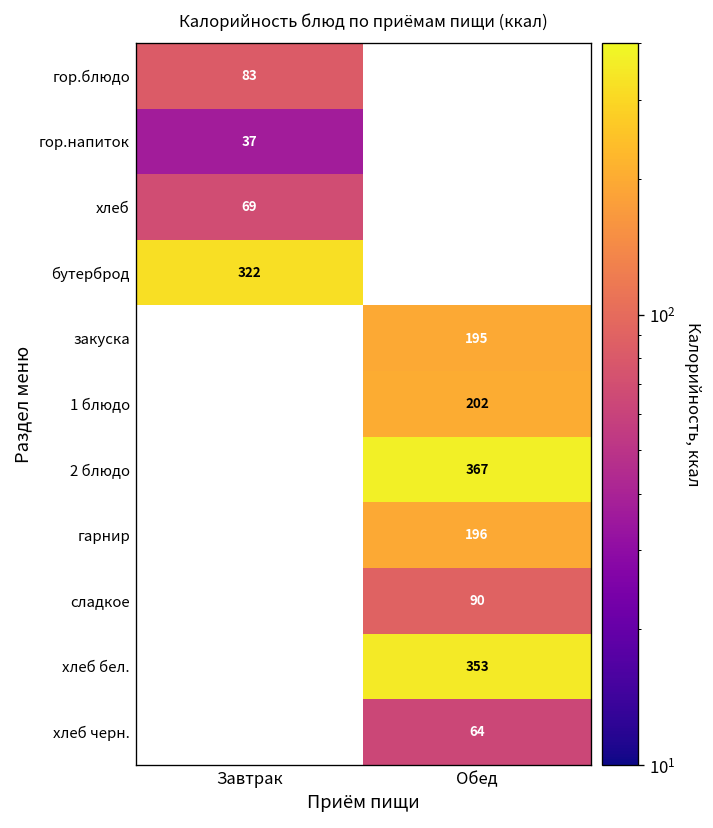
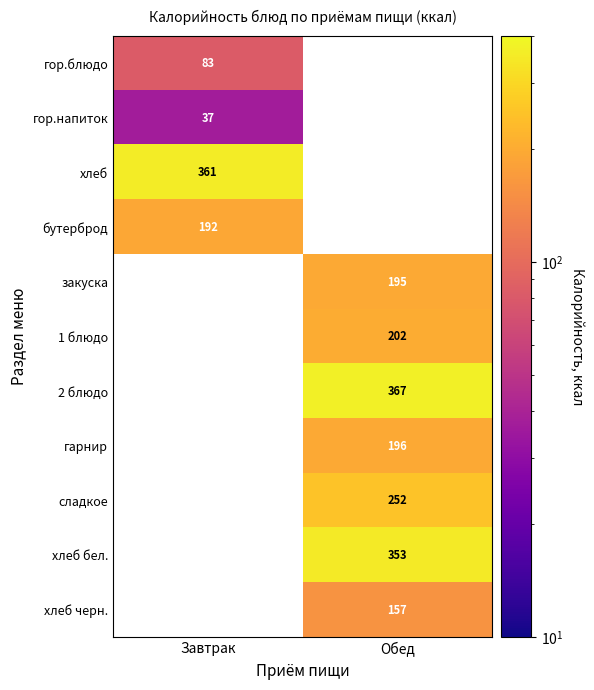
  {
    "гор.блюдо": {
      "Завтрак": 83
    },
    "гор.напиток": {
      "Завтрак": 37
    },
    "хлеб": {
-     "Завтрак": 69
+     "Завтрак": 361
    },
    "бутерброд": {
-     "Завтрак": 322
+     "Завтрак": 192
    },
    "закуска": {
      "Обед": 195
    },
    "1 блюдо": {
      "Обед": 202
    },
    "2 блюдо": {
      "Обед": 367
    },
    "гарнир": {
      "Обед": 196
    },
    "сладкое": {
-     "Обед": 90
+     "Обед": 252
    },
    "хлеб бел.": {
      "Обед": 353
    },
    "хлеб черн.": {
-     "Обед": 64
+     "Обед": 157
    }
  }
